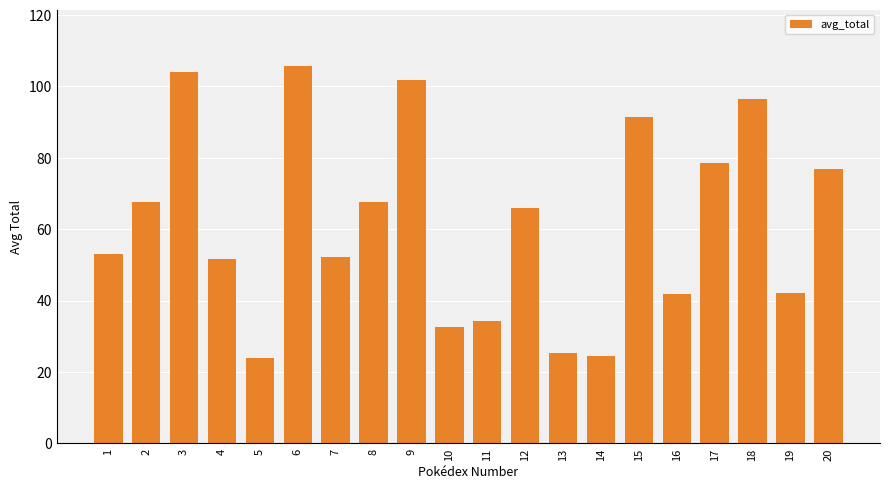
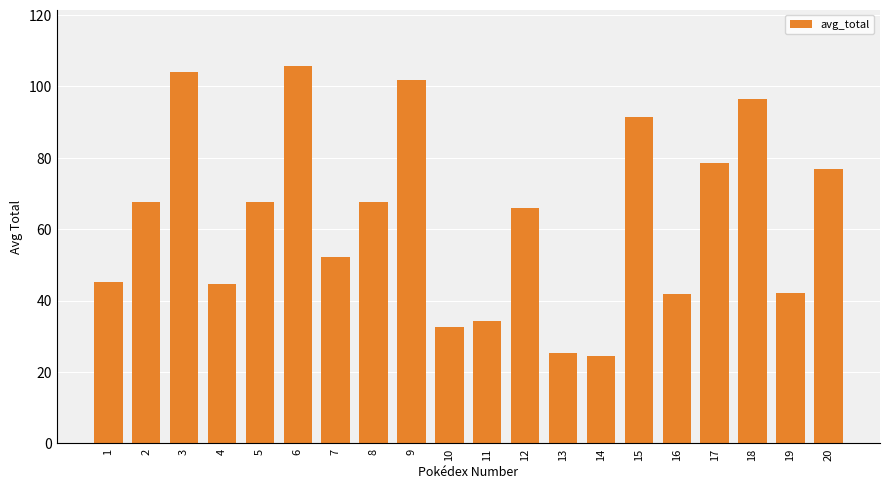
  {
-   "1": 53,
+   "1": 45,
    "2": 68,
    "3": 104,
-   "4": 52,
-   "5": 24,
+   "4": 45,
+   "5": 68,
    "6": 106,
    "7": 52,
    "8": 68,
    "9": 102,
    "10": 33,
    "11": 34,
    "12": 66,
    "13": 25,
    "14": 24,
    "15": 91,
    "16": 42,
    "17": 79,
    "18": 97,
    "19": 42,
    "20": 77
  }
